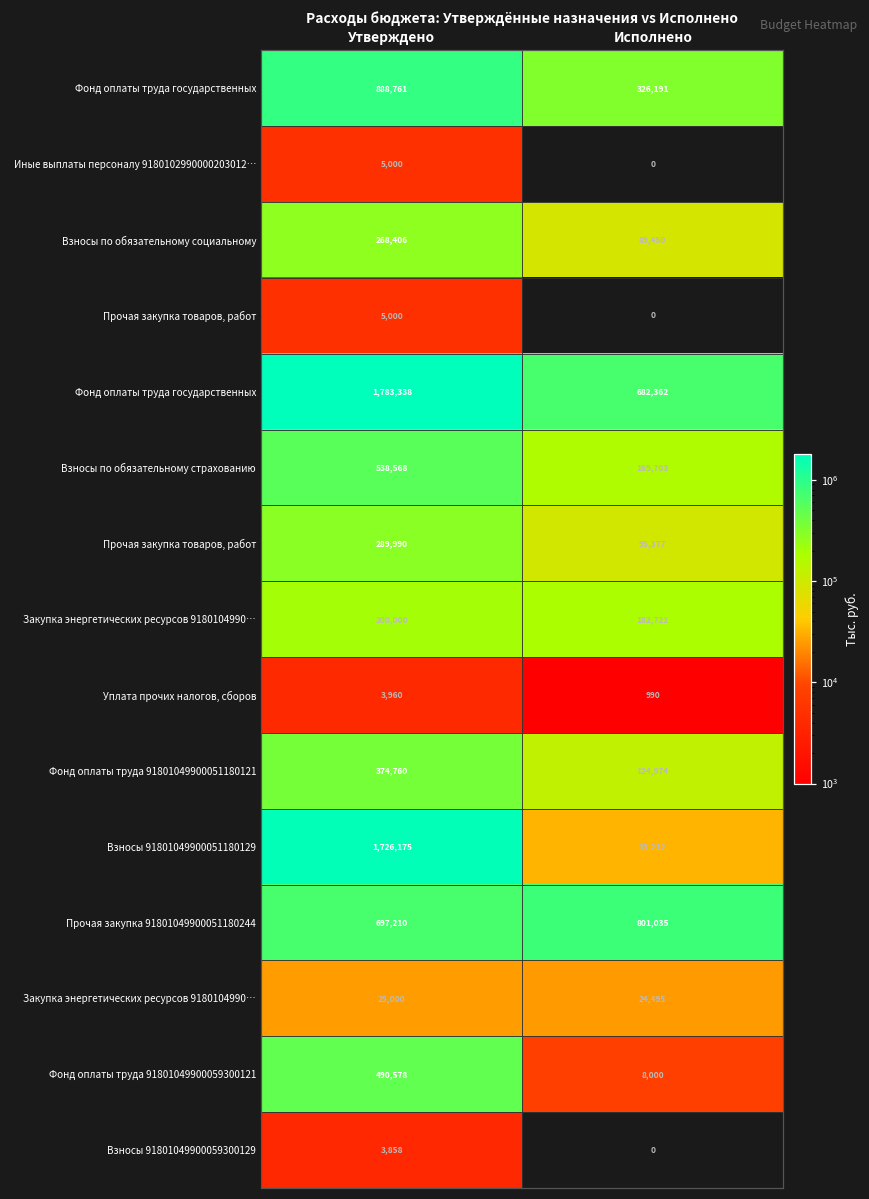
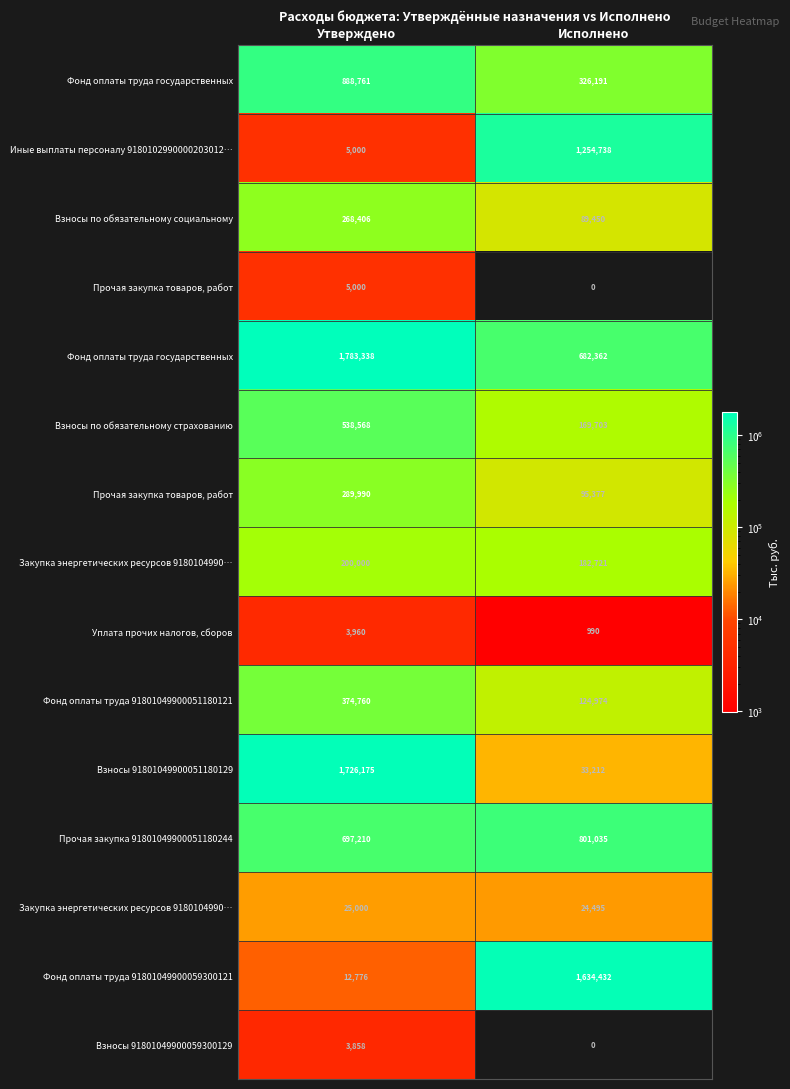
  {
    "Иные выплаты персоналу 9180102990000203012…": {
      "Утверждено": "5,000",
-     "Исполнено": "0"
+     "Исполнено": "1,254,738"
    },
    "Взносы по обязательному социальному": {
      "Утверждено": "268,406",
      "Исполнено": "89,450"
    },
    "Взносы по обязательному страхованию": {
      "Утверждено": "538,568",
      "Исполнено": "169,703"
    },
    "Уплата прочих налогов, сборов": {
      "Утверждено": "3,960",
      "Исполнено": "990"
    },
    "Фонд оплаты труда 91801049900051180121": {
      "Утверждено": "374,760",
      "Исполнено": "124,974"
    },
    "Взносы 91801049900051180129": {
      "Утверждено": "1,726,175",
      "Исполнено": "33,212"
    },
    "Прочая закупка 91801049900051180244": {
      "Утверждено": "697,210",
      "Исполнено": "801,035"
    },
    "Фонд оплаты труда 91801049900059300121": {
-     "Утверждено": "490,578",
-     "Исполнено": "8,000"
+     "Утверждено": "12,776",
+     "Исполнено": "1,634,432"
    },
    "Взносы 91801049900059300129": {
      "Утверждено": "3,858",
      "Исполнено": "0"
    }
  }
